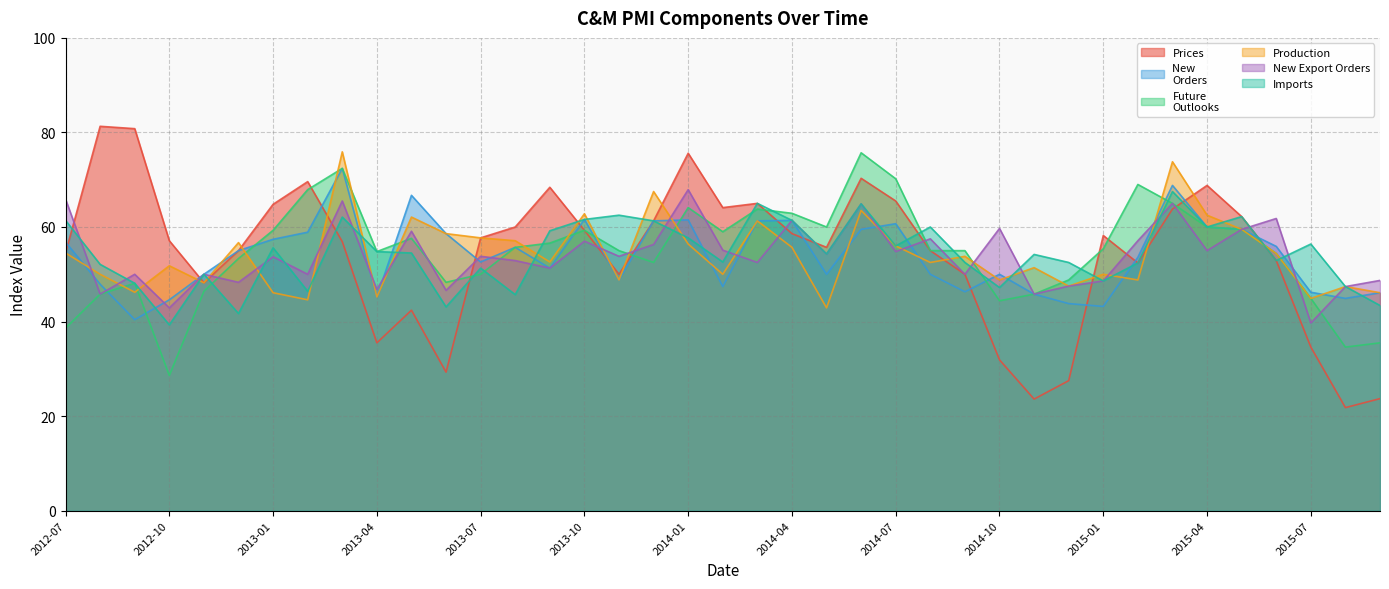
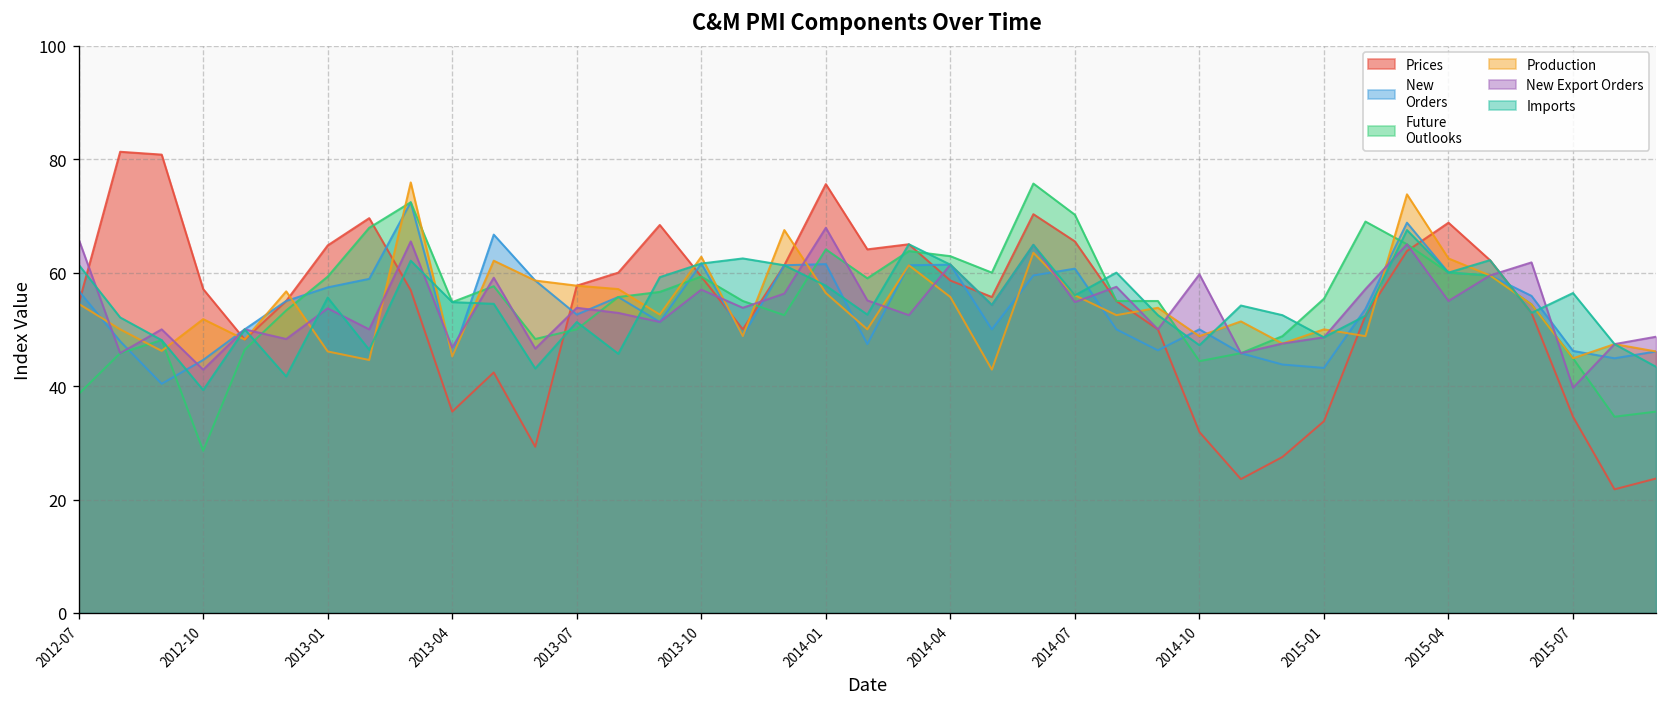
  {
    "Prices": {
      "2012-10": 57,
      "2013-01": 65,
      "2013-04": 36,
      "2014-01": 76,
      "2014-04": 59,
      "2014-07": 66,
      "2014-10": 32,
-     "2015-01": 58,
+     "2015-01": 34,
      "2015-04": 69,
      "2015-07": 35
    },
    "Production": {
      "2012-10": 52,
      "2013-01": 46,
      "2013-10": 63,
      "2014-01": 56,
      "2014-04": 56,
      "2014-10": 49,
      "2015-01": 50,
      "2015-04": 63
    },
    "New Export Orders": {
      "2012-07": 66,
      "2012-10": 43,
      "2013-01": 54,
      "2013-04": 47,
      "2013-07": 54,
      "2013-10": 57,
      "2014-01": 68,
      "2014-07": 55,
      "2014-10": 60,
      "2015-04": 55,
      "2015-07": 40
    }
  }
